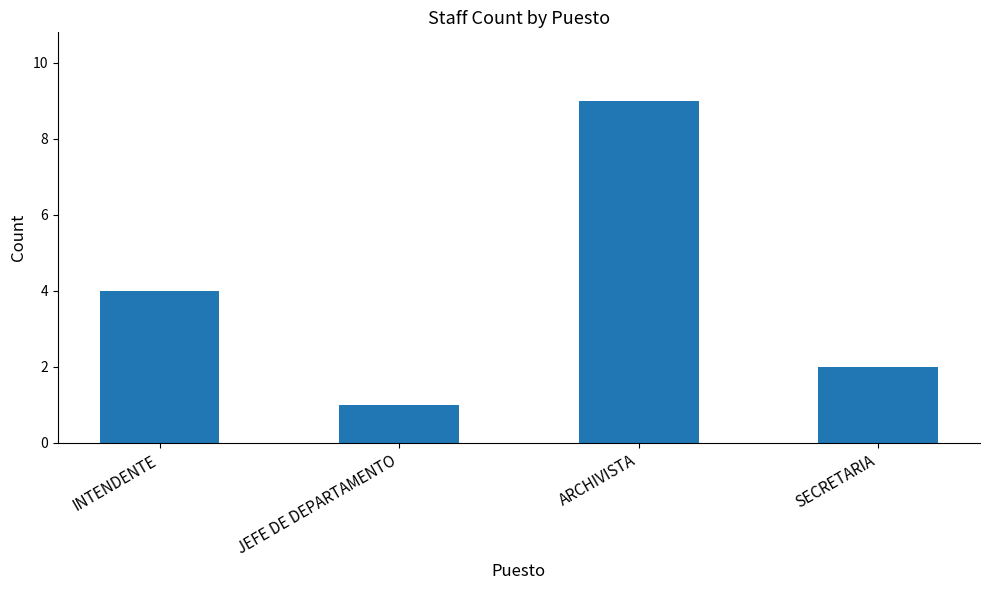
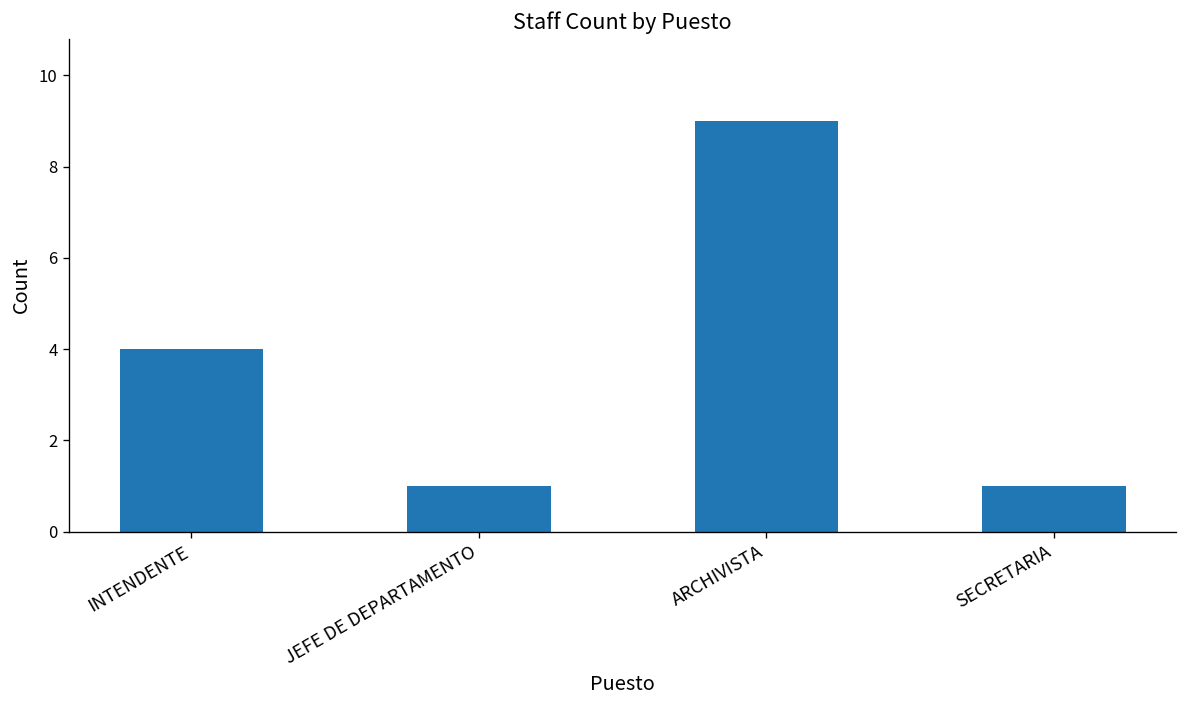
  {
    "INTENDENTE": 4,
    "JEFE DE DEPARTAMENTO": 1,
    "ARCHIVISTA": 9,
-   "SECRETARIA": 2
+   "SECRETARIA": 1
  }
